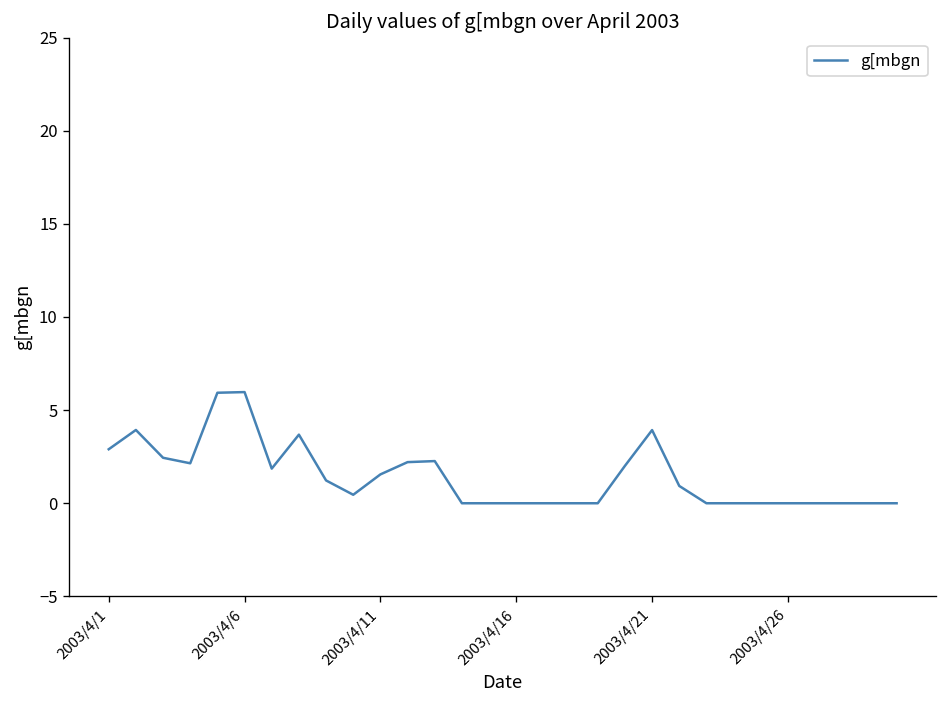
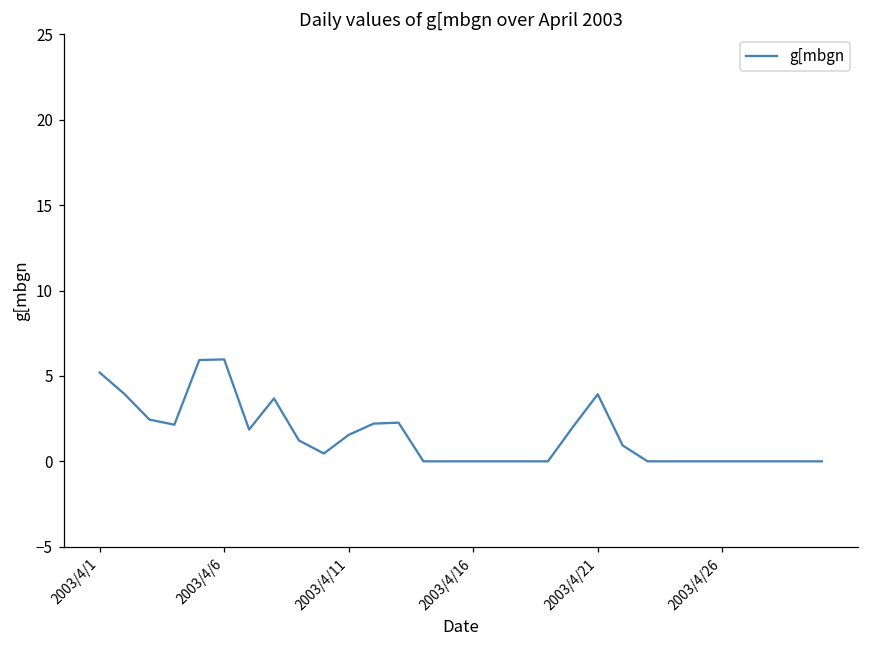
  {
-   "2003/4/1": 2.9,
+   "2003/4/1": 5.2,
    "2003/4/6": 6.0,
    "2003/4/11": 1.5,
    "2003/4/16": 0.0,
    "2003/4/21": 3.9,
    "2003/4/26": 0.0
  }
